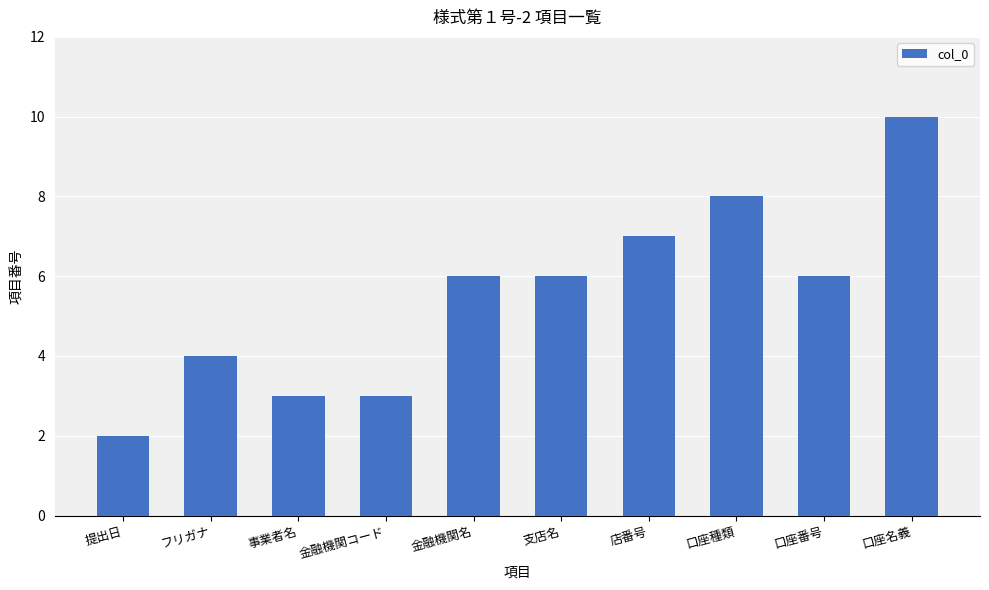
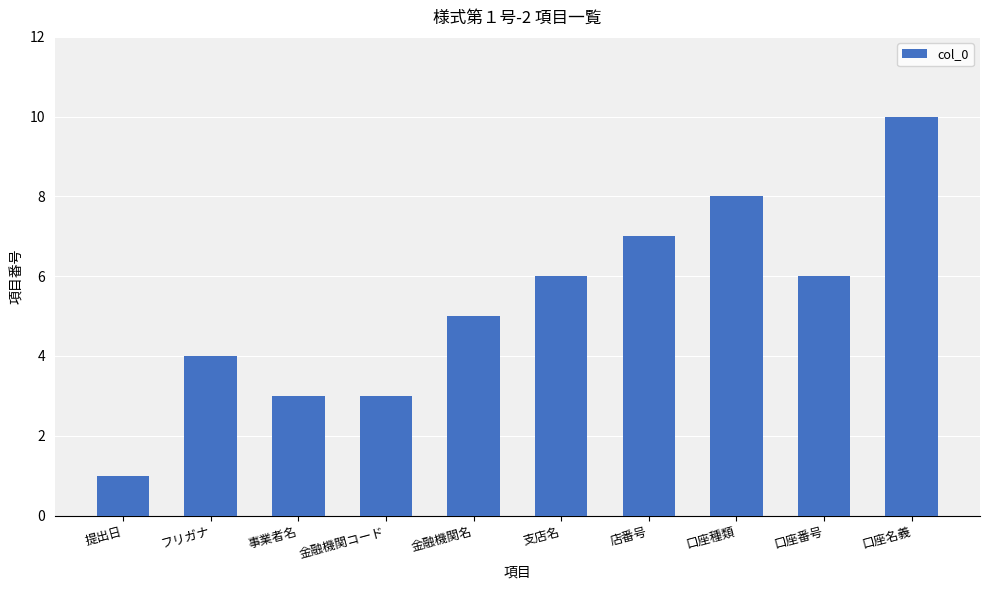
  {
-   "提出日": 2,
+   "提出日": 1,
    "フリガナ": 4,
    "事業者名": 3,
    "金融機関コード": 3,
-   "金融機関名": 6,
+   "金融機関名": 5,
    "支店名": 6,
    "店番号": 7,
    "口座種類": 8,
    "口座番号": 6,
    "口座名義": 10
  }
